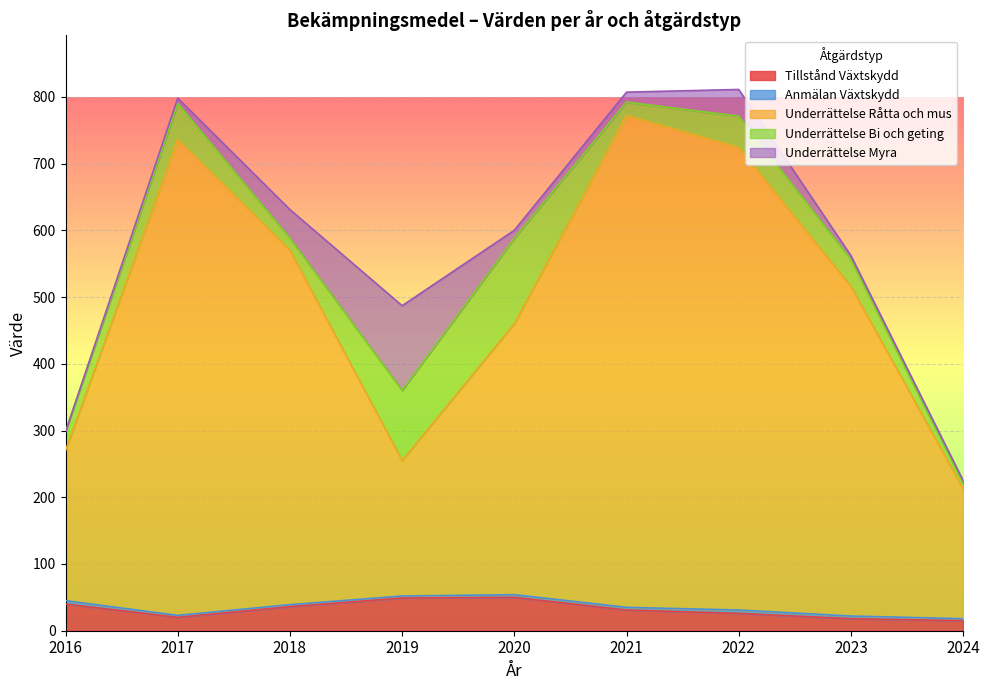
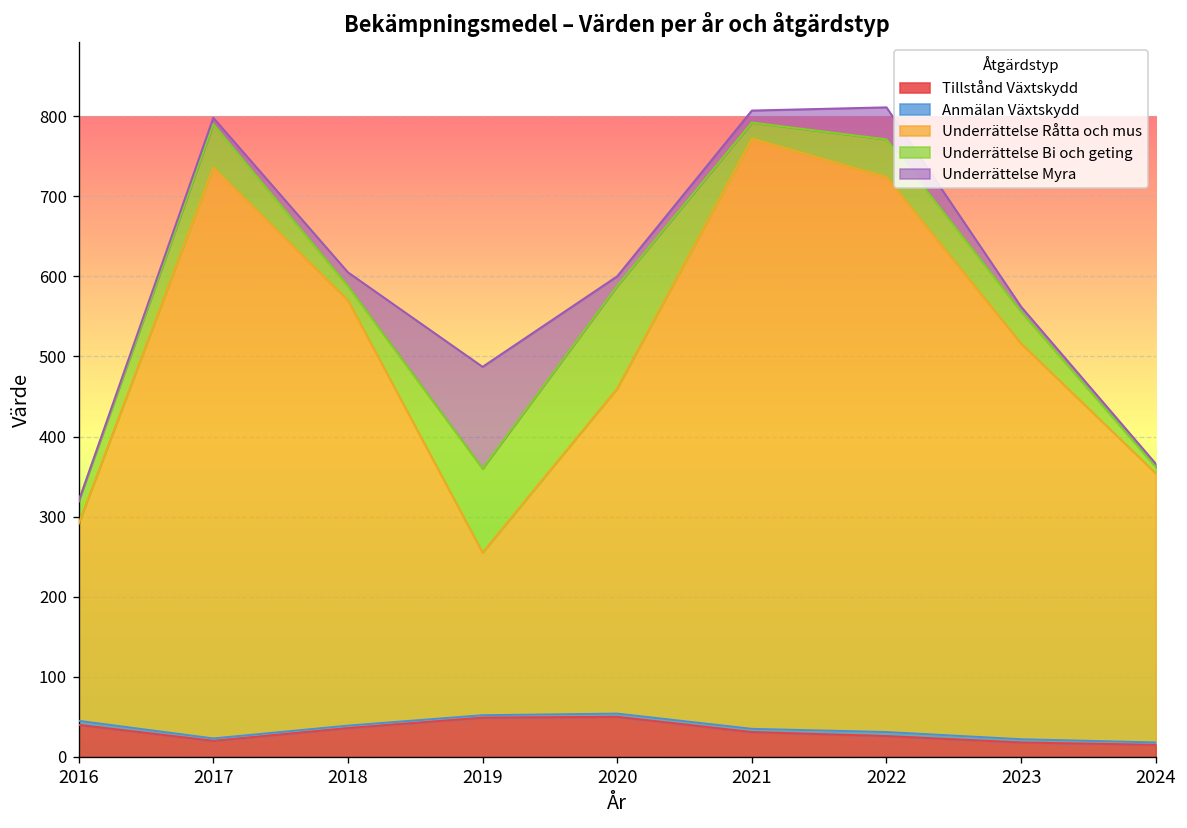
  {
    "Tillstånd Växtskydd": {
      "2016": 40,
      "2020": 50,
      "2021": 30,
      "2022": 30,
      "2023": 20
    },
    "Anmälan Växtskydd": {
      "2016": 10,
      "2020": 0,
      "2021": 0,
      "2022": 10,
      "2023": 0
    },
    "Underrättelse Råtta och mus": {
-     "2016": 230,
+     "2016": 250,
      "2017": 710,
      "2018": 530,
      "2019": 200,
      "2020": 410,
      "2021": 740,
      "2022": 690,
      "2023": 490,
-     "2024": 200
+     "2024": 340
    },
    "Underrättelse Bi och geting": {
      "2017": 50,
      "2018": 20,
      "2019": 110,
      "2020": 130,
      "2021": 20,
      "2022": 50,
      "2023": 40,
      "2024": 10
    },
    "Underrättelse Myra": {
      "2017": 10,
-     "2018": 40,
+     "2018": 20,
      "2019": 130,
      "2020": 10,
      "2021": 20,
      "2022": 40,
      "2023": 10,
      "2024": 0
    }
  }
